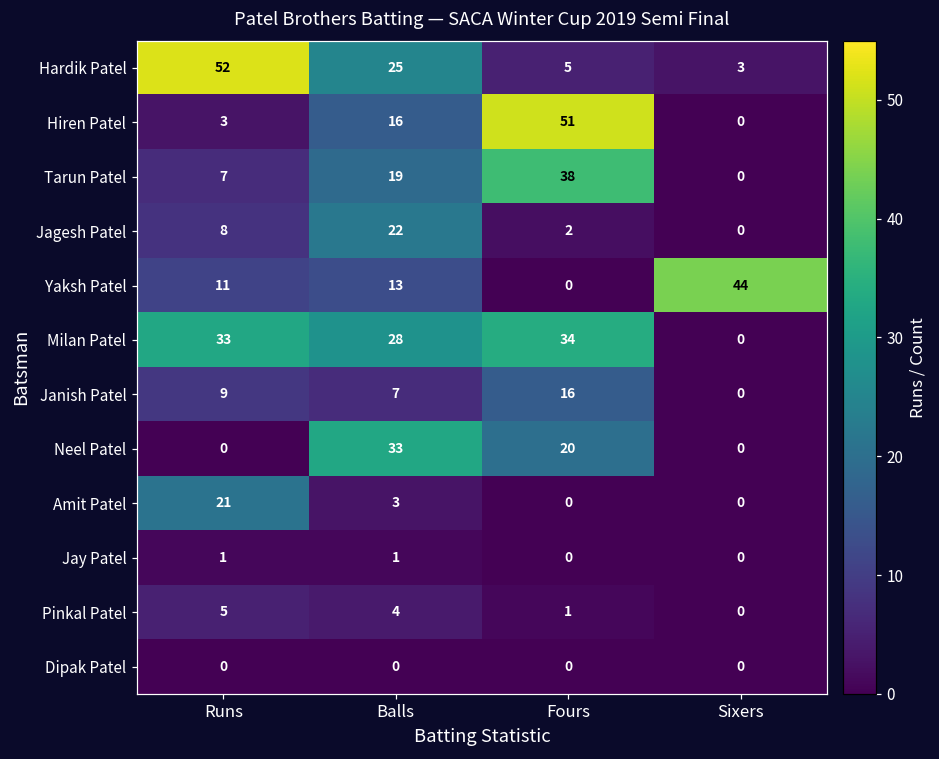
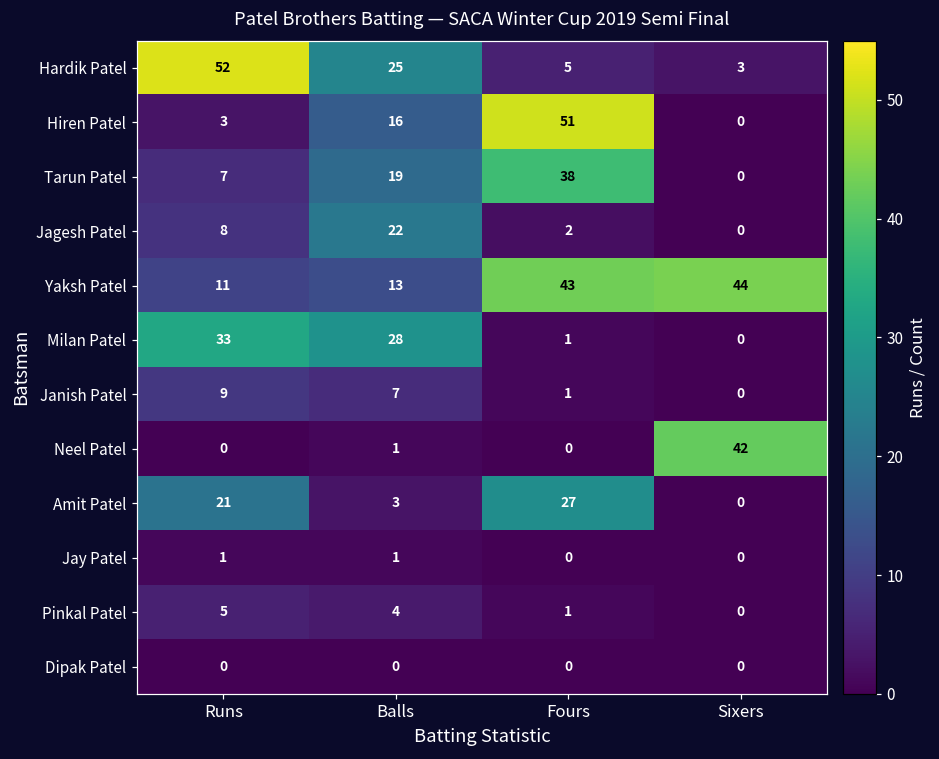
  {
    "Hardik Patel": {
      "Runs": 52,
      "Balls": 25,
      "Fours": 5,
      "Sixers": 3
    },
    "Hiren Patel": {
      "Runs": 3,
      "Balls": 16,
      "Fours": 51,
      "Sixers": 0
    },
    "Tarun Patel": {
      "Runs": 7,
      "Balls": 19,
      "Fours": 38,
      "Sixers": 0
    },
    "Jagesh Patel": {
      "Runs": 8,
      "Balls": 22,
      "Fours": 2,
      "Sixers": 0
    },
    "Yaksh Patel": {
      "Runs": 11,
      "Balls": 13,
-     "Fours": 0,
+     "Fours": 43,
      "Sixers": 44
    },
    "Milan Patel": {
      "Runs": 33,
      "Balls": 28,
-     "Fours": 34,
+     "Fours": 1,
      "Sixers": 0
    },
    "Janish Patel": {
      "Runs": 9,
      "Balls": 7,
-     "Fours": 16,
+     "Fours": 1,
      "Sixers": 0
    },
    "Neel Patel": {
      "Runs": 0,
-     "Balls": 33,
-     "Fours": 20,
-     "Sixers": 0
+     "Balls": 1,
+     "Fours": 0,
+     "Sixers": 42
    },
    "Amit Patel": {
      "Runs": 21,
      "Balls": 3,
-     "Fours": 0,
+     "Fours": 27,
      "Sixers": 0
    },
    "Jay Patel": {
      "Runs": 1,
      "Balls": 1,
      "Fours": 0,
      "Sixers": 0
    },
    "Pinkal Patel": {
      "Runs": 5,
      "Balls": 4,
      "Fours": 1,
      "Sixers": 0
    },
    "Dipak Patel": {
      "Runs": 0,
      "Balls": 0,
      "Fours": 0,
      "Sixers": 0
    }
  }
